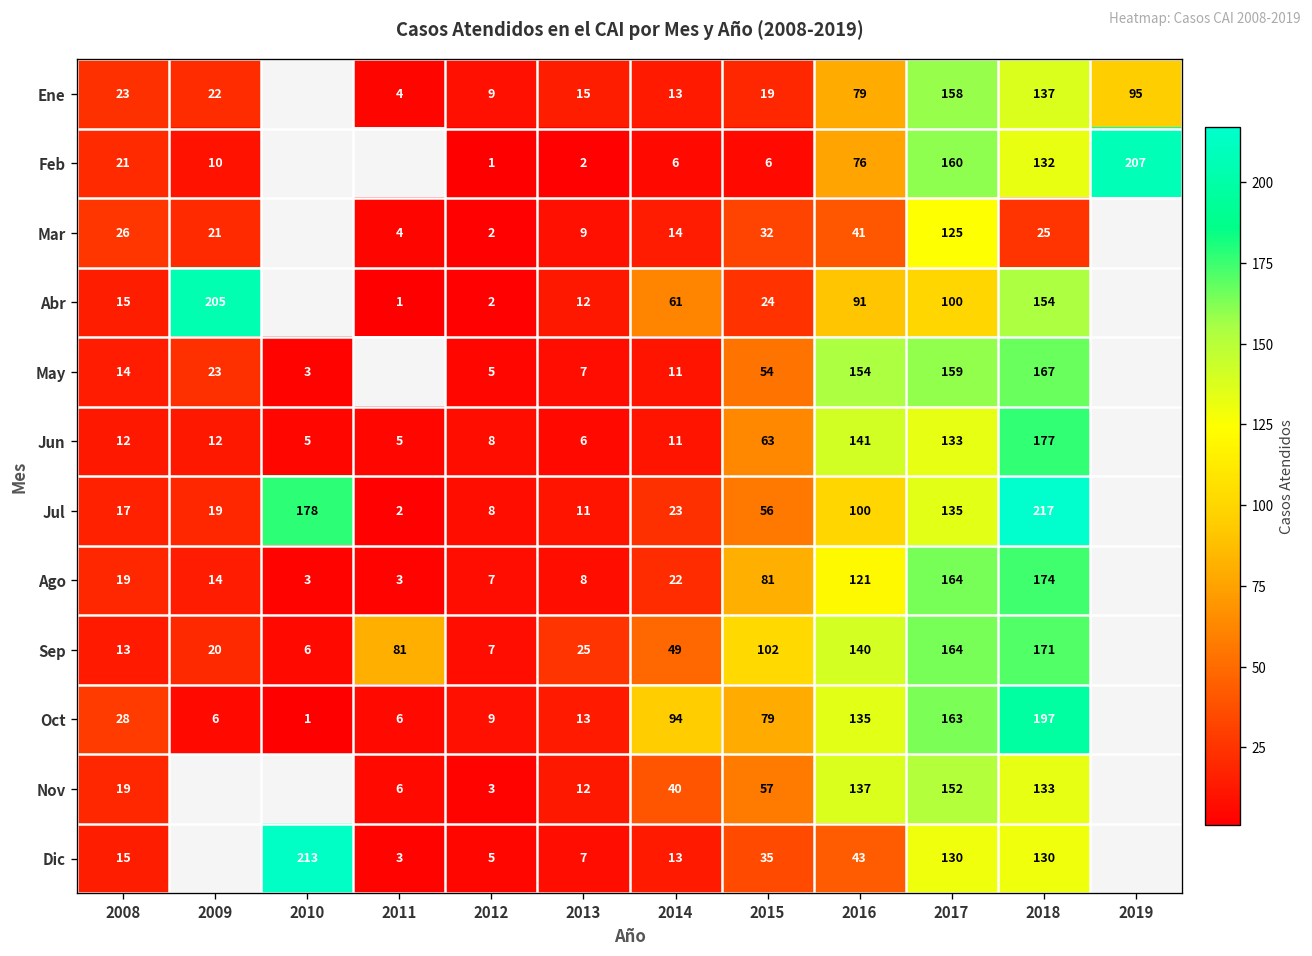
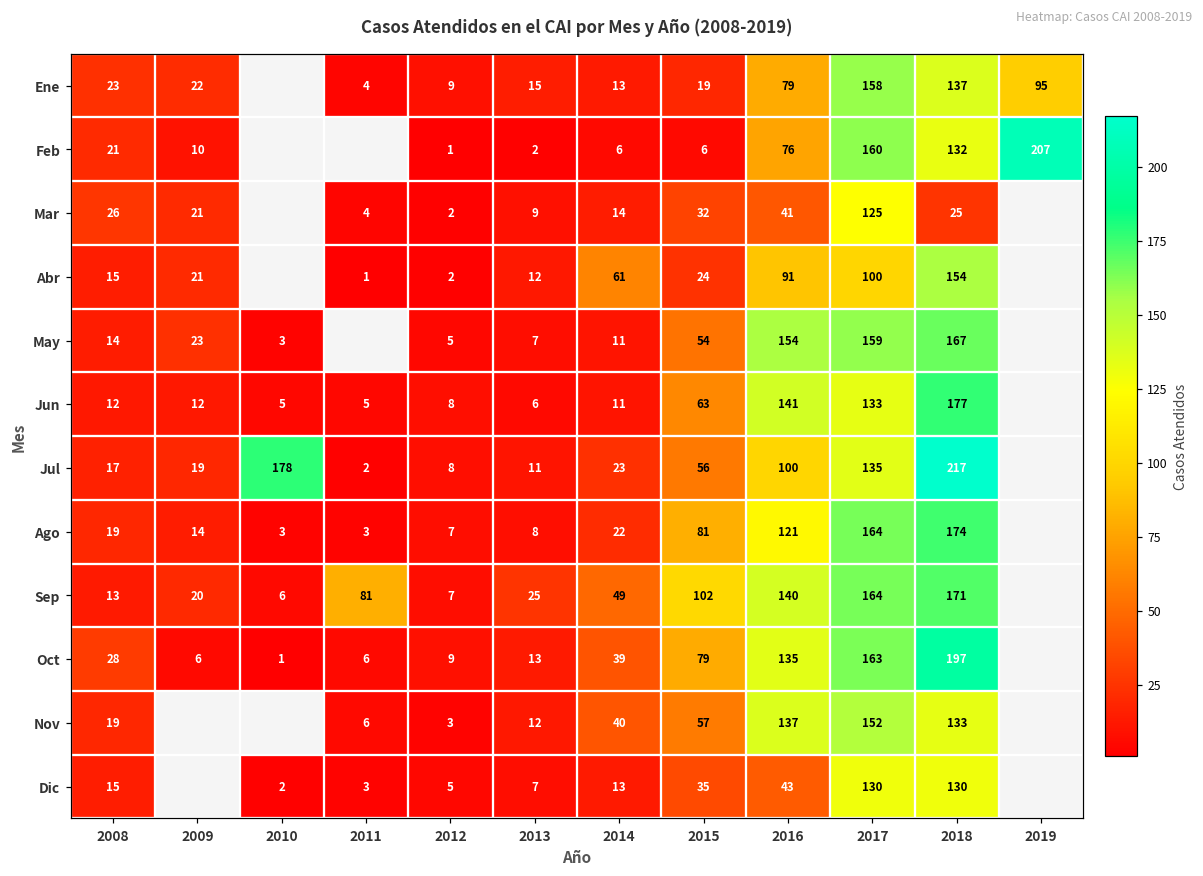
  {
    "Ene": {
      "2008": 23,
      "2009": 22,
      "2011": 4,
      "2012": 9,
      "2013": 15,
      "2014": 13,
      "2015": 19,
      "2016": 79,
      "2017": 158,
      "2018": 137,
      "2019": 95
    },
    "Feb": {
      "2008": 21,
      "2009": 10,
      "2012": 1,
      "2013": 2,
      "2014": 6,
      "2015": 6,
      "2016": 76,
      "2017": 160,
      "2018": 132,
      "2019": 207
    },
    "Mar": {
      "2008": 26,
      "2009": 21,
      "2011": 4,
      "2012": 2,
      "2013": 9,
      "2014": 14,
      "2015": 32,
      "2016": 41,
      "2017": 125,
      "2018": 25
    },
    "Abr": {
      "2008": 15,
-     "2009": 205,
+     "2009": 21,
      "2011": 1,
      "2012": 2,
      "2013": 12,
      "2014": 61,
      "2015": 24,
      "2016": 91,
      "2017": 100,
      "2018": 154
    },
    "May": {
      "2008": 14,
      "2009": 23,
      "2010": 3,
      "2012": 5,
      "2013": 7,
      "2014": 11,
      "2015": 54,
      "2016": 154,
      "2017": 159,
      "2018": 167
    },
    "Jun": {
      "2008": 12,
      "2009": 12,
      "2010": 5,
      "2011": 5,
      "2012": 8,
      "2013": 6,
      "2014": 11,
      "2015": 63,
      "2016": 141,
      "2017": 133,
      "2018": 177
    },
    "Jul": {
      "2008": 17,
      "2009": 19,
      "2010": 178,
      "2011": 2,
      "2012": 8,
      "2013": 11,
      "2014": 23,
      "2015": 56,
      "2016": 100,
      "2017": 135,
      "2018": 217
    },
    "Ago": {
      "2008": 19,
      "2009": 14,
      "2010": 3,
      "2011": 3,
      "2012": 7,
      "2013": 8,
      "2014": 22,
      "2015": 81,
      "2016": 121,
      "2017": 164,
      "2018": 174
    },
    "Sep": {
      "2008": 13,
      "2009": 20,
      "2010": 6,
      "2011": 81,
      "2012": 7,
      "2013": 25,
      "2014": 49,
      "2015": 102,
      "2016": 140,
      "2017": 164,
      "2018": 171
    },
    "Oct": {
      "2008": 28,
      "2009": 6,
      "2010": 1,
      "2011": 6,
      "2012": 9,
      "2013": 13,
-     "2014": 94,
+     "2014": 39,
      "2015": 79,
      "2016": 135,
      "2017": 163,
      "2018": 197
    },
    "Nov": {
      "2008": 19,
      "2011": 6,
      "2012": 3,
      "2013": 12,
      "2014": 40,
      "2015": 57,
      "2016": 137,
      "2017": 152,
      "2018": 133
    },
    "Dic": {
      "2008": 15,
-     "2010": 213,
+     "2010": 2,
      "2011": 3,
      "2012": 5,
      "2013": 7,
      "2014": 13,
      "2015": 35,
      "2016": 43,
      "2017": 130,
      "2018": 130
    }
  }
